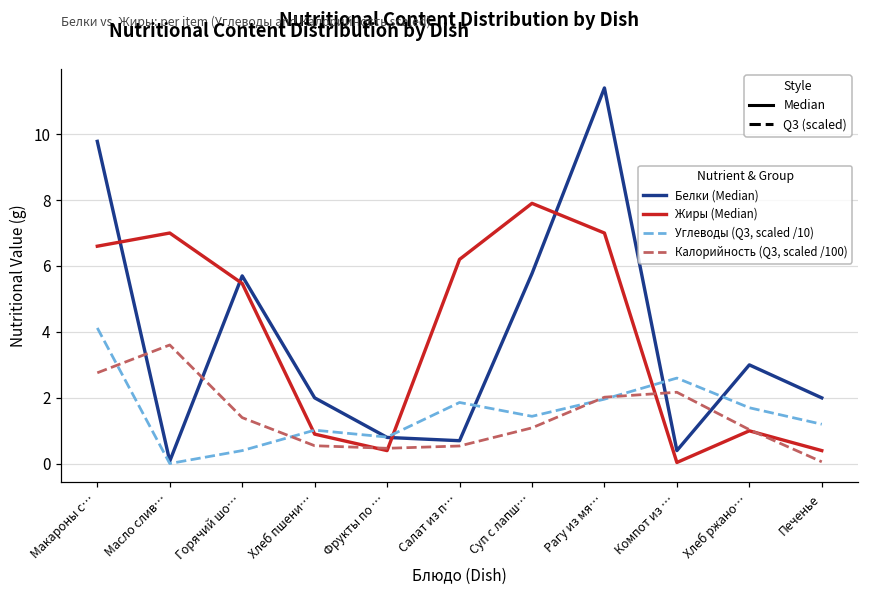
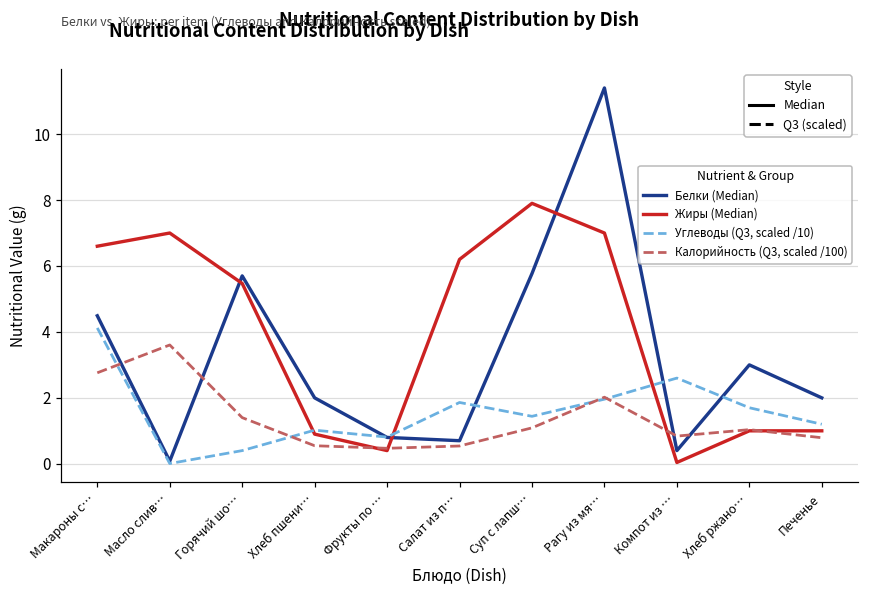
  {
    "Белки (Median)": {
-     "Макароны с…": 9.8,
+     "Макароны с…": 4.5,
      "Горячий шо…": 5.7,
      "Хлеб пшени…": 2.0,
      "Салат из п…": 0.7,
      "Суп с лапш…": 5.8,
      "Рагу из мя…": 11.4,
      "Компот из …": 0.4,
      "Хлеб ржано…": 3.0,
      "Печенье": 2.0
    },
    "Жиры (Median)": {
      "Макароны с…": 6.6,
      "Масло слив…": 7.0,
      "Горячий шо…": 5.5,
      "Хлеб пшени…": 0.9,
      "Салат из п…": 6.2,
      "Суп с лапш…": 7.9,
      "Рагу из мя…": 7.0,
      "Компот из …": 0.0,
-     "Печенье": 0.4
+     "Печенье": 1.0
    },
    "Углеводы (Q3, scaled /10)": {
      "Макароны с…": 4.1,
      "Горячий шо…": 0.4,
      "Хлеб пшени…": 1.0,
      "Салат из п…": 1.9,
      "Суп с лапш…": 1.4,
      "Компот из …": 2.6,
      "Хлеб ржано…": 1.7,
      "Печенье": 1.2
    },
    "Калорийность (Q3, scaled /100)": {
      "Макароны с…": 2.8,
      "Масло слив…": 3.6,
      "Горячий шо…": 1.4,
      "Хлеб пшени…": 0.5,
      "Салат из п…": 0.5,
      "Суп с лапш…": 1.1,
-     "Компот из …": 2.2,
-     "Печенье": 0.1
+     "Компот из …": 0.8,
+     "Печенье": 0.8
    }
  }
